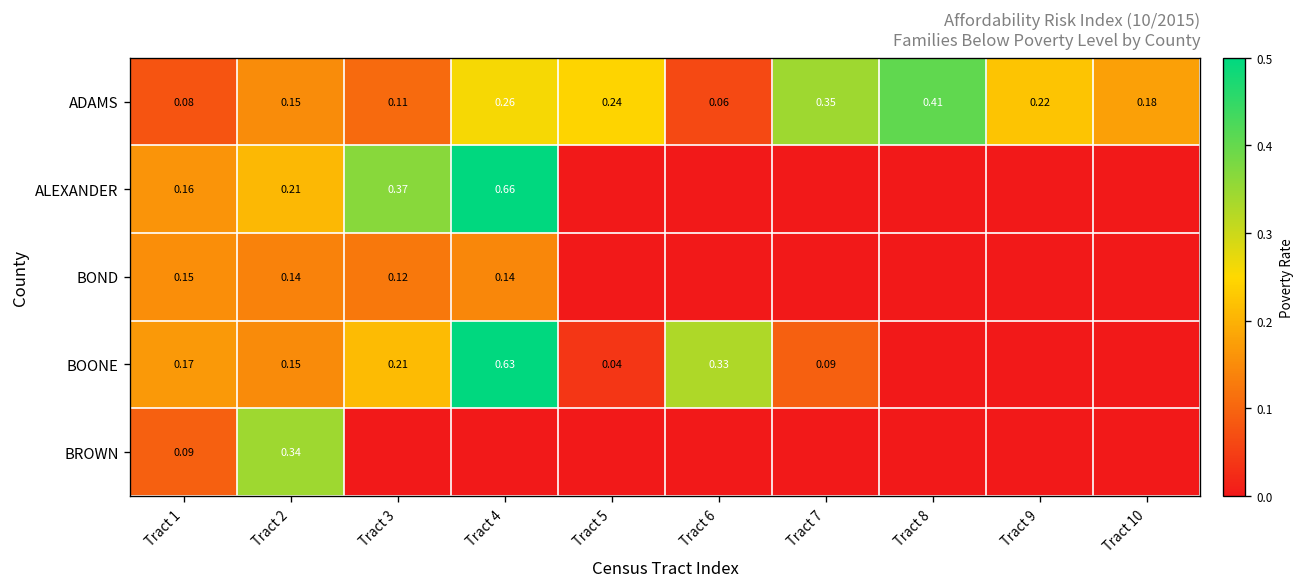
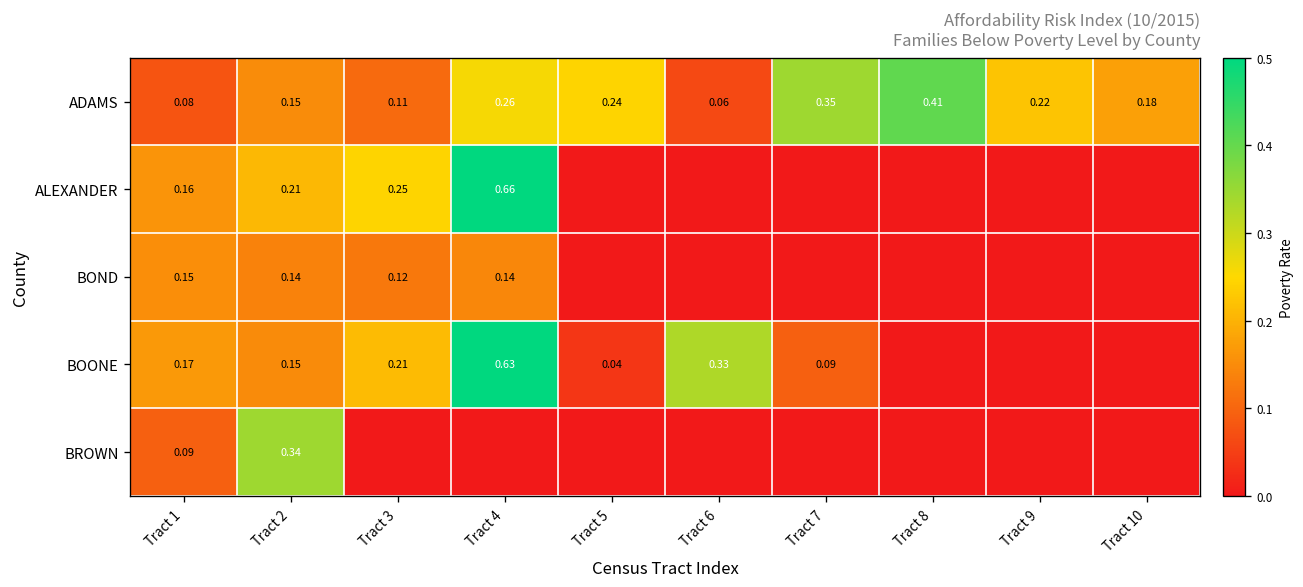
  {
    "ADAMS": {
      "Tract 1": 0.08,
      "Tract 2": 0.15,
      "Tract 3": 0.11,
      "Tract 4": 0.26,
      "Tract 5": 0.24,
      "Tract 6": 0.06,
      "Tract 7": 0.35,
      "Tract 8": 0.41,
      "Tract 9": 0.22,
      "Tract 10": 0.18
    },
    "ALEXANDER": {
      "Tract 1": 0.16,
      "Tract 2": 0.21,
-     "Tract 3": 0.37,
+     "Tract 3": 0.25,
      "Tract 4": 0.66
    },
    "BOND": {
      "Tract 1": 0.15,
      "Tract 2": 0.14,
      "Tract 3": 0.12,
      "Tract 4": 0.14
    },
    "BOONE": {
      "Tract 1": 0.17,
      "Tract 2": 0.15,
      "Tract 3": 0.21,
      "Tract 4": 0.63,
      "Tract 5": 0.04,
      "Tract 6": 0.33,
      "Tract 7": 0.09
    },
    "BROWN": {
      "Tract 1": 0.09,
      "Tract 2": 0.34
    }
  }
